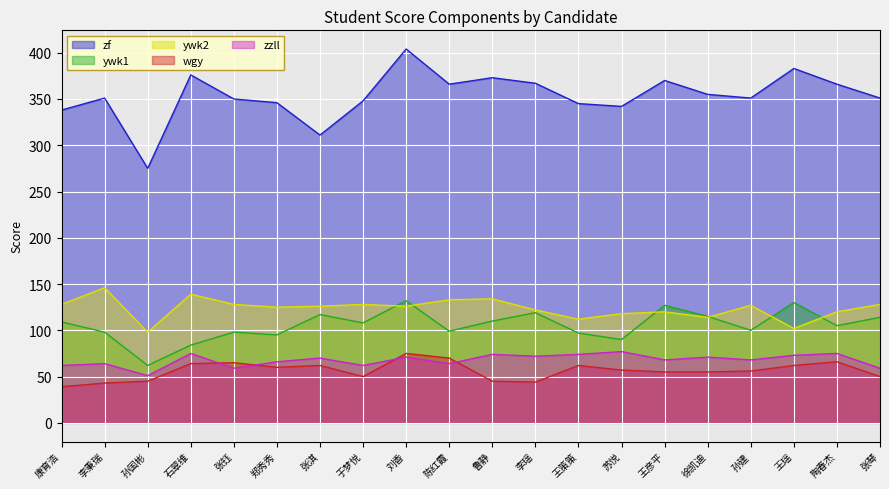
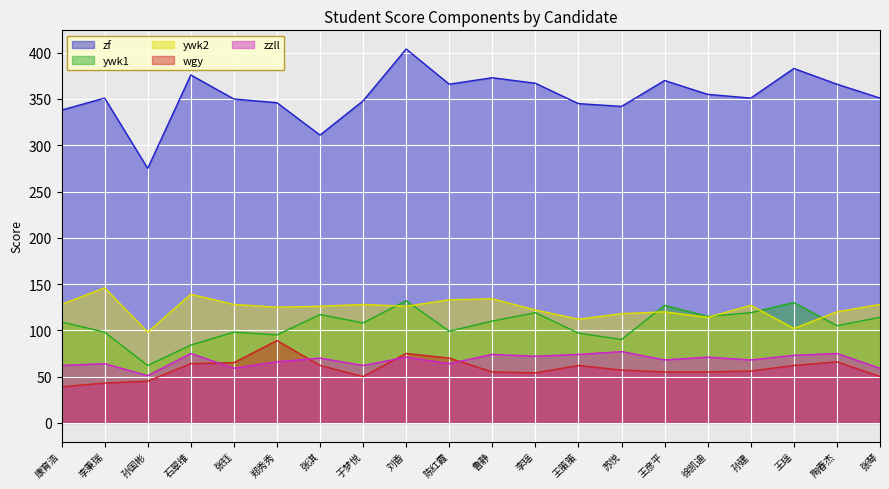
  {
    "zf": {
      "康育浩": 340,
      "李秉瑞": 350,
      "孙国彬": 280,
      "石翠维": 380,
      "张钰": 350,
      "郑秀秀": 350,
      "张淇": 310,
      "于梦悦": 350,
      "刘香": 400,
      "陈红霞": 370,
      "鲁静": 370,
      "李瑶": 370,
      "王策策": 350,
      "苏悦": 340,
      "王彦平": 370,
      "徐凯迪": 360,
      "孙建": 350,
      "王瑶": 380,
      "陶春杰": 370,
      "张琴": 350
    },
    "ywk1": {
      "康育浩": 110,
      "李秉瑞": 100,
      "孙国彬": 60,
      "石翠维": 80,
      "张钰": 100,
      "郑秀秀": 100,
      "张淇": 120,
      "于梦悦": 110,
      "刘香": 130,
      "陈红霞": 100,
      "鲁静": 110,
      "李瑶": 120,
      "王策策": 100,
      "苏悦": 90,
      "王彦平": 130,
-     "孙建": 100,
+     "孙建": 120,
      "王瑶": 130,
      "陶春杰": 110,
      "张琴": 110
    },
    "ywk2": {
      "康育浩": 130,
      "李秉瑞": 150,
      "孙国彬": 100,
      "石翠维": 140,
      "张钰": 130,
      "郑秀秀": 130,
      "张淇": 130,
      "于梦悦": 130,
      "刘香": 130,
      "陈红霞": 130,
      "鲁静": 130,
      "李瑶": 120,
      "王策策": 110,
      "苏悦": 120,
      "王彦平": 120,
      "孙建": 130,
      "王瑶": 100,
      "陶春杰": 120,
      "张琴": 130
    },
    "wgy": {
      "康育浩": 40,
      "李秉瑞": 40,
      "孙国彬": 50,
      "石翠维": 60,
      "张钰": 70,
-     "郑秀秀": 60,
+     "郑秀秀": 90,
      "张淇": 60,
      "于梦悦": 50,
      "刘香": 80,
      "陈红霞": 70,
-     "鲁静": 50,
-     "李瑶": 40,
+     "鲁静": 60,
+     "李瑶": 50,
      "王策策": 60,
      "苏悦": 60,
      "王彦平": 60,
      "徐凯迪": 60,
      "孙建": 60,
      "王瑶": 60,
      "陶春杰": 70,
      "张琴": 50
    },
    "zzll": {
      "康育浩": 60,
      "李秉瑞": 60,
      "孙国彬": 50,
      "石翠维": 80,
      "张钰": 60,
      "郑秀秀": 70,
      "张淇": 70,
      "于梦悦": 60,
      "刘香": 70,
      "陈红霞": 60,
      "鲁静": 70,
      "李瑶": 70,
      "王策策": 70,
      "苏悦": 80,
      "王彦平": 70,
      "徐凯迪": 70,
      "孙建": 70,
      "王瑶": 70,
      "陶春杰": 80,
      "张琴": 60
    }
  }
